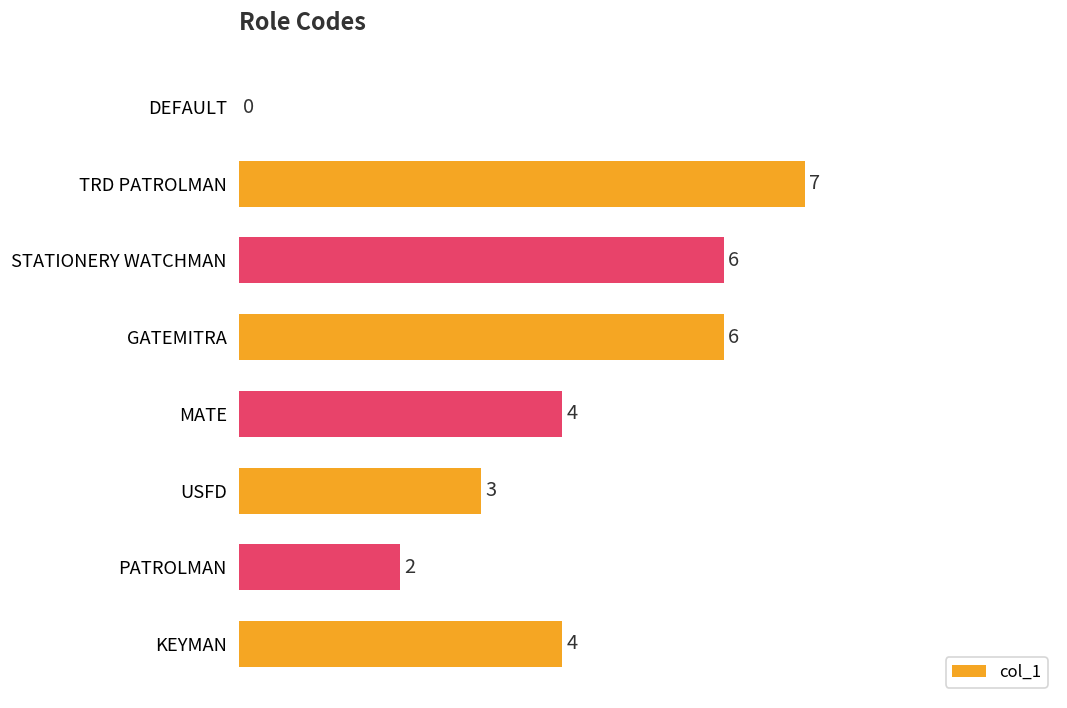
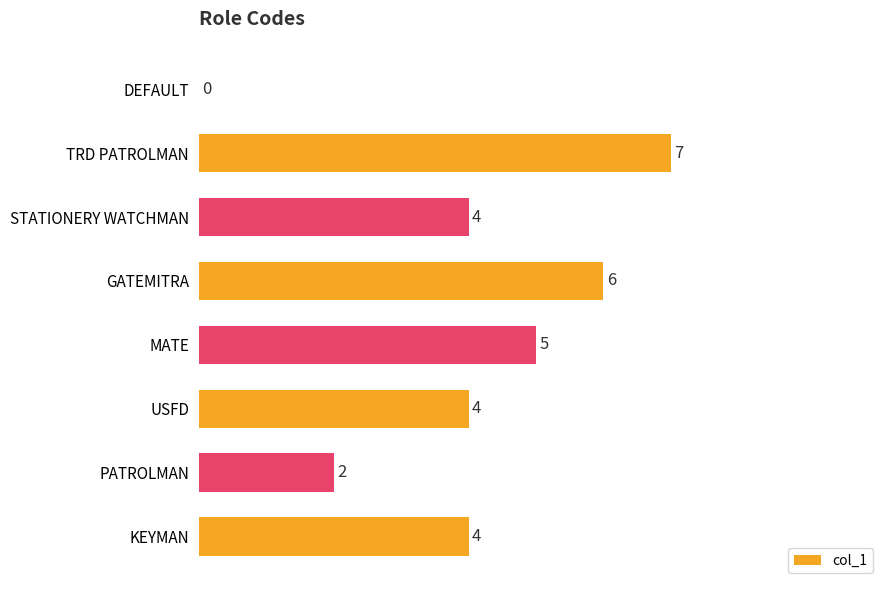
  {
    "DEFAULT": 0,
    "TRD PATROLMAN": 7,
-   "STATIONERY WATCHMAN": 6,
+   "STATIONERY WATCHMAN": 4,
    "GATEMITRA": 6,
-   "MATE": 4,
-   "USFD": 3,
+   "MATE": 5,
+   "USFD": 4,
    "PATROLMAN": 2,
    "KEYMAN": 4
  }
